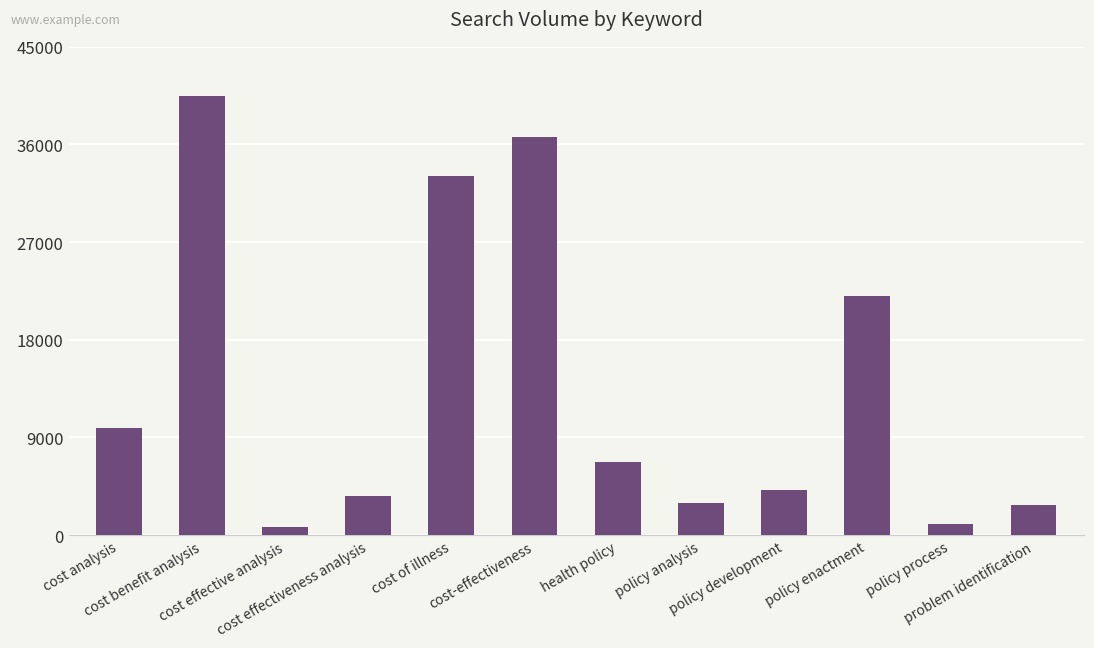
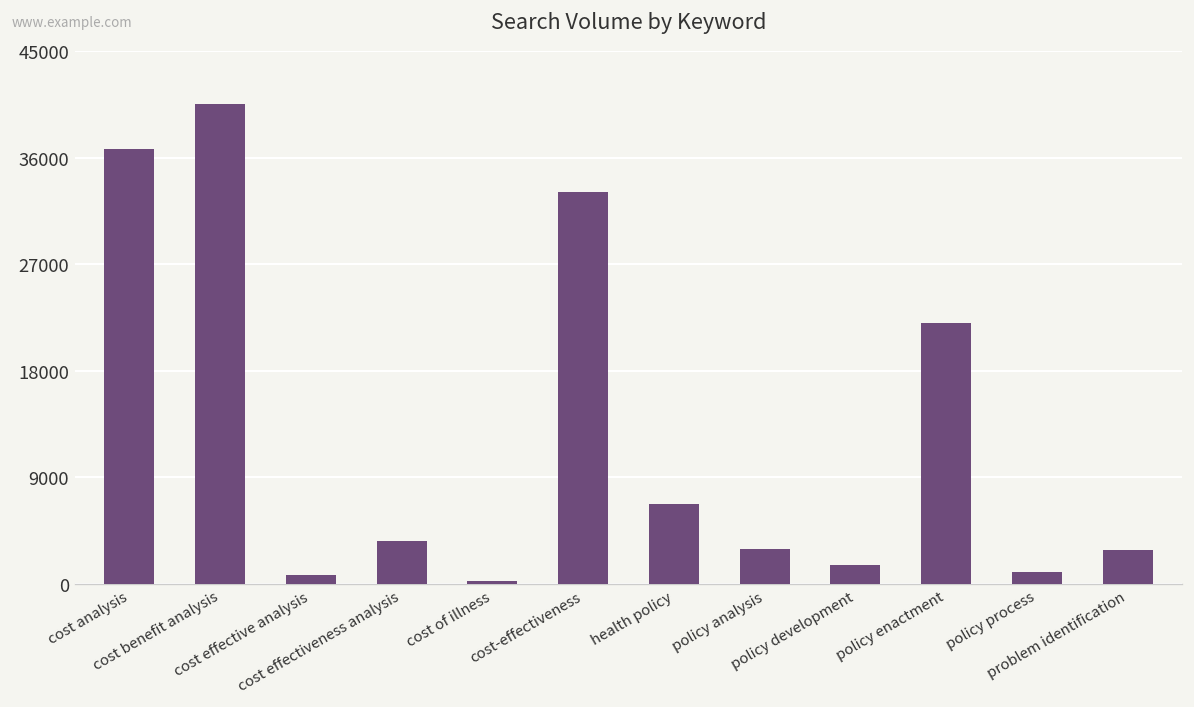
  {
-   "cost analysis": 10000,
+   "cost analysis": 37000,
    "cost benefit analysis": 41000,
    "cost effective analysis": 1000,
    "cost effectiveness analysis": 4000,
-   "cost of illness": 33000,
-   "cost-effectiveness": 37000,
+   "cost of illness": 0,
+   "cost-effectiveness": 33000,
    "health policy": 7000,
    "policy analysis": 3000,
-   "policy development": 4000,
+   "policy development": 2000,
    "policy enactment": 22000,
    "policy process": 1000,
    "problem identification": 3000
  }
